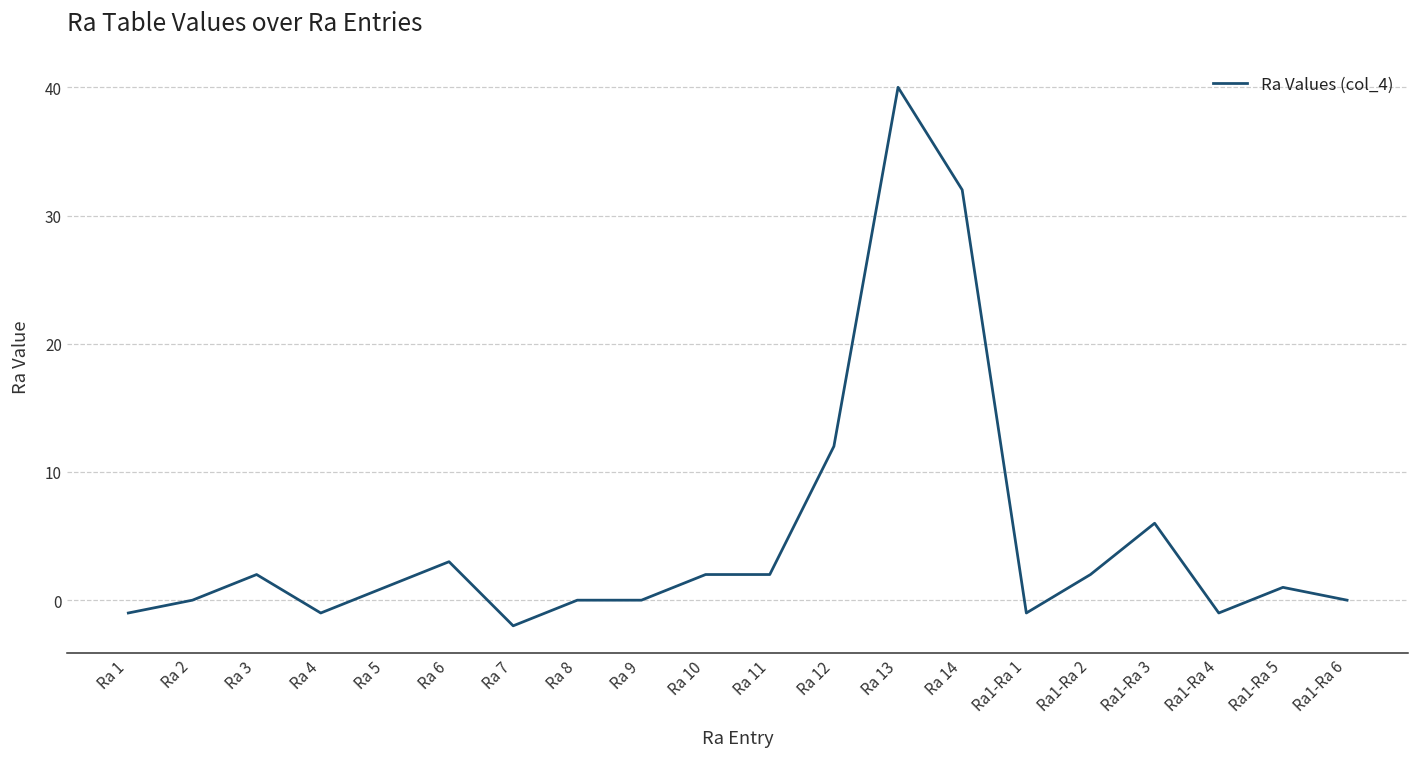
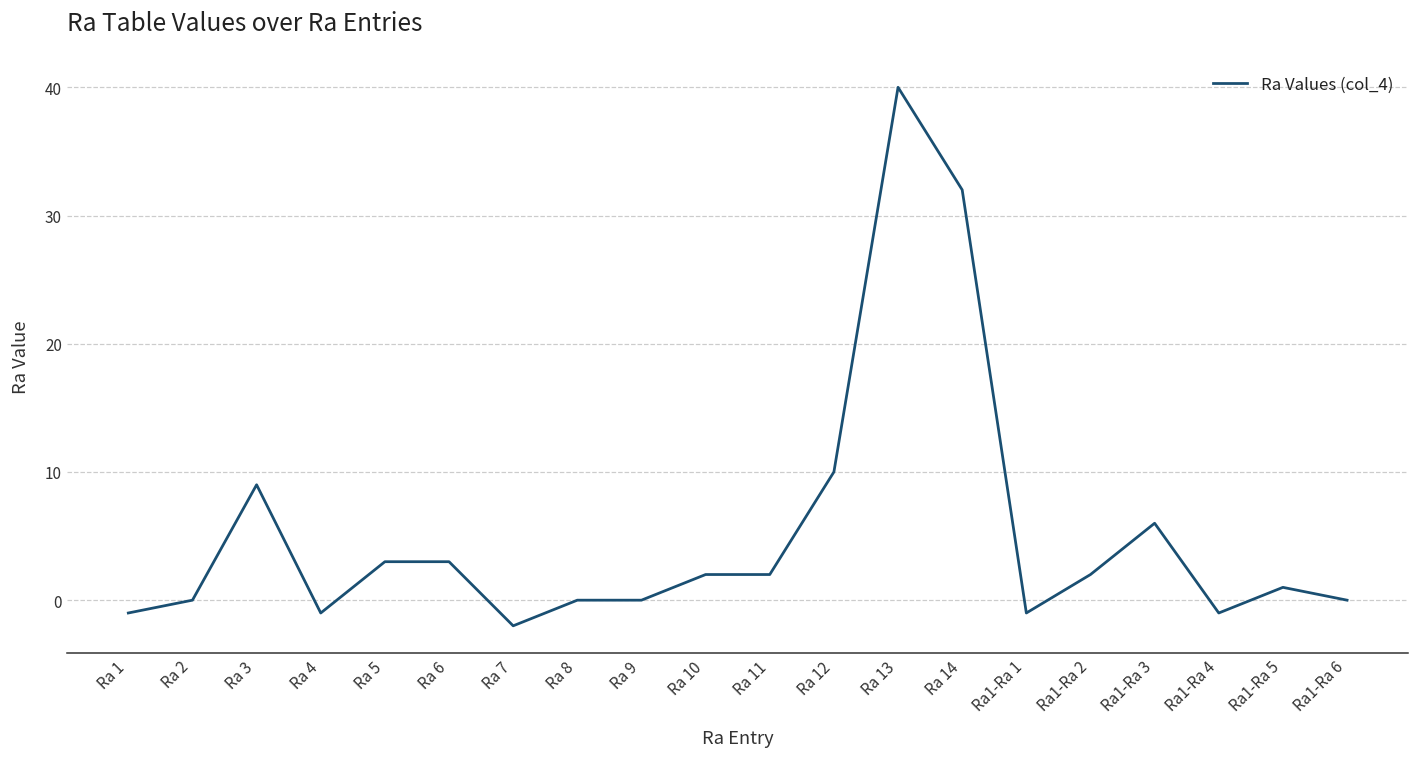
  {
    "Ra 1": -1,
    "Ra 2": 0,
-   "Ra 3": 2,
+   "Ra 3": 9,
    "Ra 4": -1,
-   "Ra 5": 1,
+   "Ra 5": 3,
    "Ra 6": 3,
    "Ra 7": -2,
    "Ra 8": 0,
    "Ra 9": 0,
    "Ra 10": 2,
    "Ra 11": 2,
-   "Ra 12": 12,
+   "Ra 12": 10,
    "Ra 13": 40,
    "Ra 14": 32,
    "Ra1-Ra 1": -1,
    "Ra1-Ra 2": 2,
    "Ra1-Ra 3": 6,
    "Ra1-Ra 4": -1,
    "Ra1-Ra 5": 1,
    "Ra1-Ra 6": 0
  }
